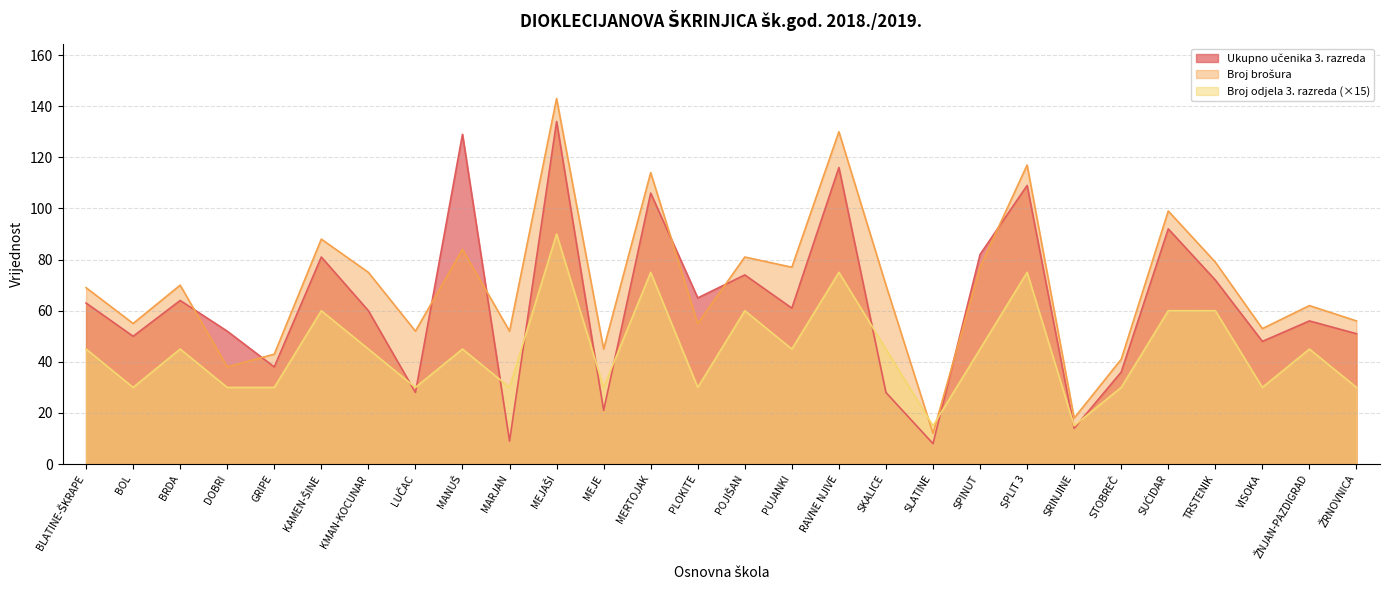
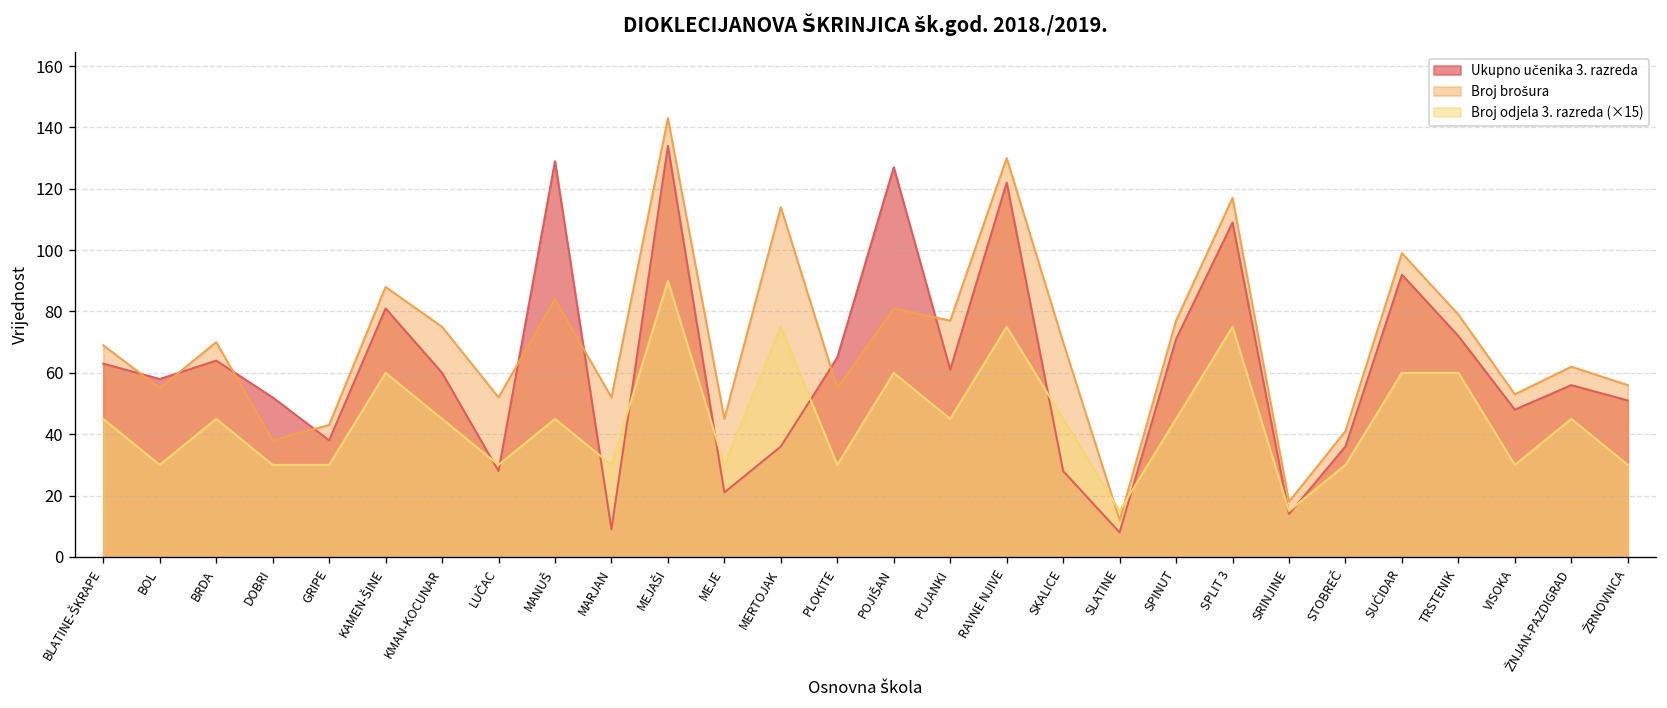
  {
    "Ukupno učenika 3. razreda": {
      "BLATINE-ŠKRAPE": 63,
-     "BOL": 50,
+     "BOL": 58,
      "BRDA": 64,
      "DOBRI": 52,
      "GRIPE": 38,
      "KAMEN-ŠINE": 81,
      "KMAN-KOCUNAR": 60,
      "LUČAC": 28,
      "MANUŠ": 129,
      "MARJAN": 9,
      "MEJAŠI": 134,
      "MEJE": 21,
-     "MERTOJAK": 106,
+     "MERTOJAK": 36,
      "PLOKITE": 65,
-     "POJIŠAN": 74,
+     "POJIŠAN": 127,
      "PUJANKI": 61,
-     "RAVNE NJIVE": 116,
+     "RAVNE NJIVE": 122,
      "SKALICE": 28,
      "SLATINE": 8,
-     "SPINUT": 82,
+     "SPINUT": 71,
      "SPLIT 3": 109,
      "STOBREČ": 36,
      "SUĆIDAR": 92,
      "TRSTENIK": 72,
      "VISOKA": 48,
      "ŽNJAN-PAZDIGRAD": 56,
      "ŽRNOVNICA": 51
    }
  }
